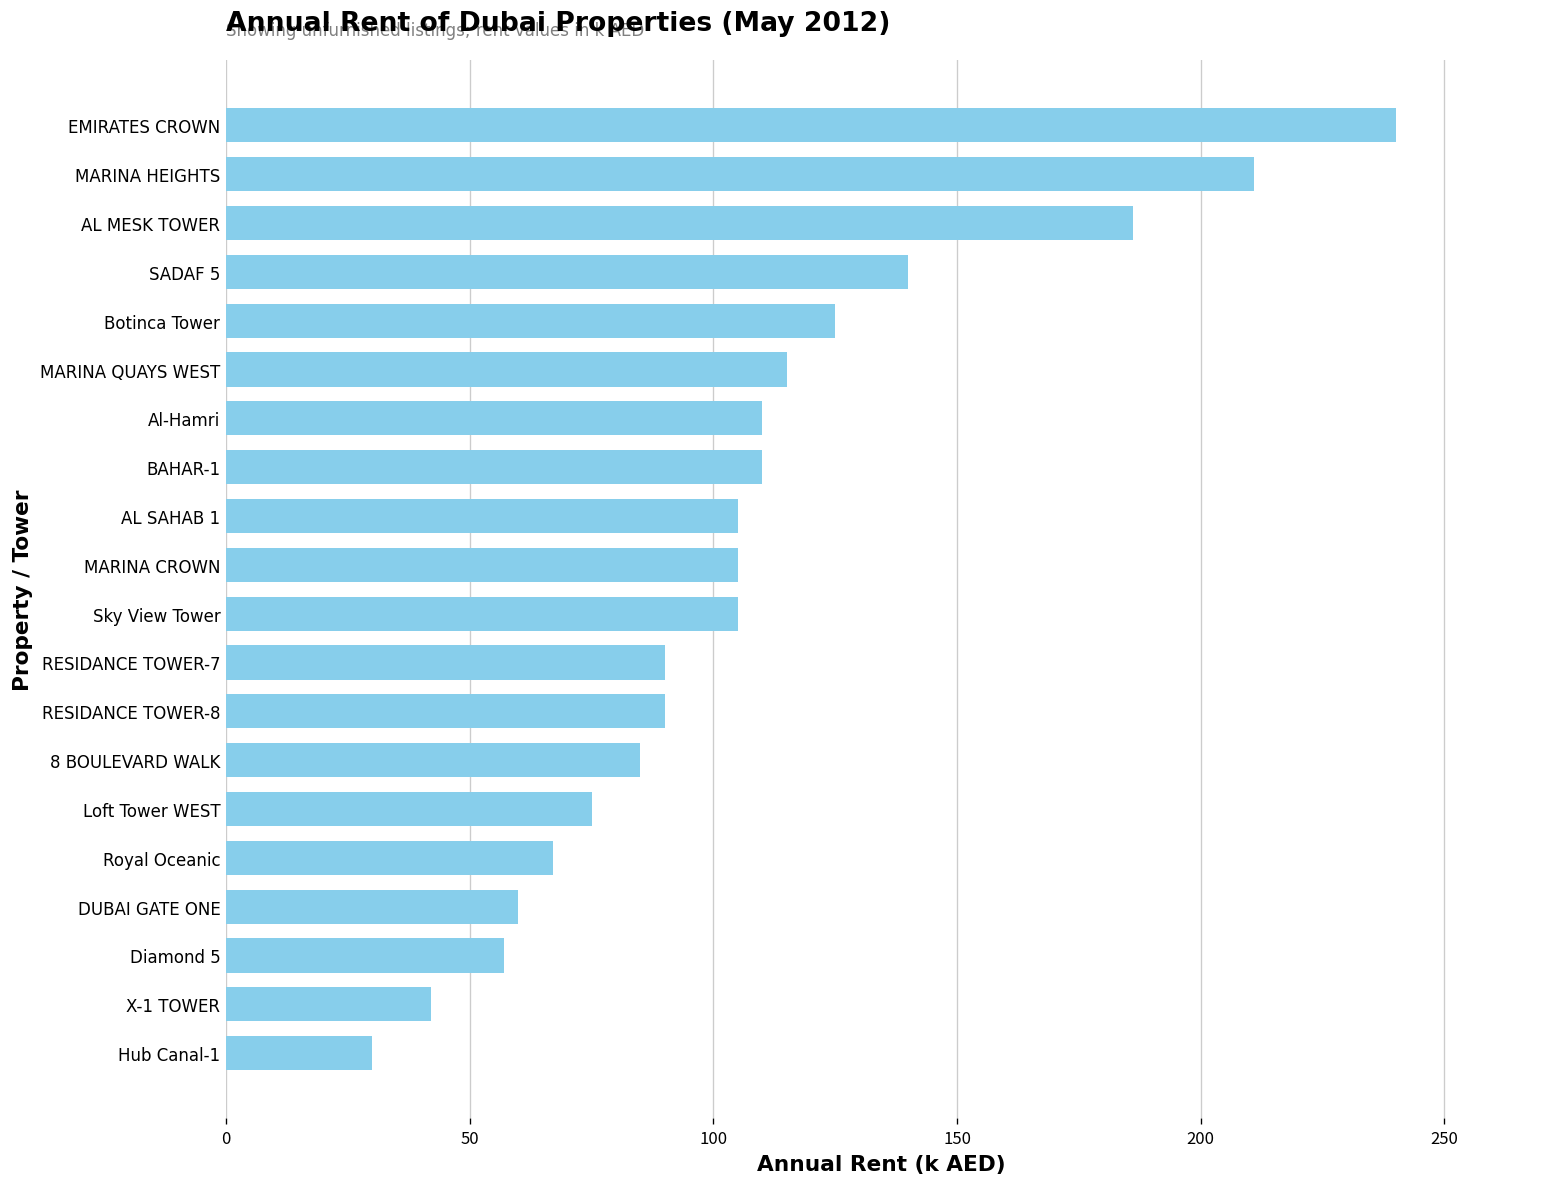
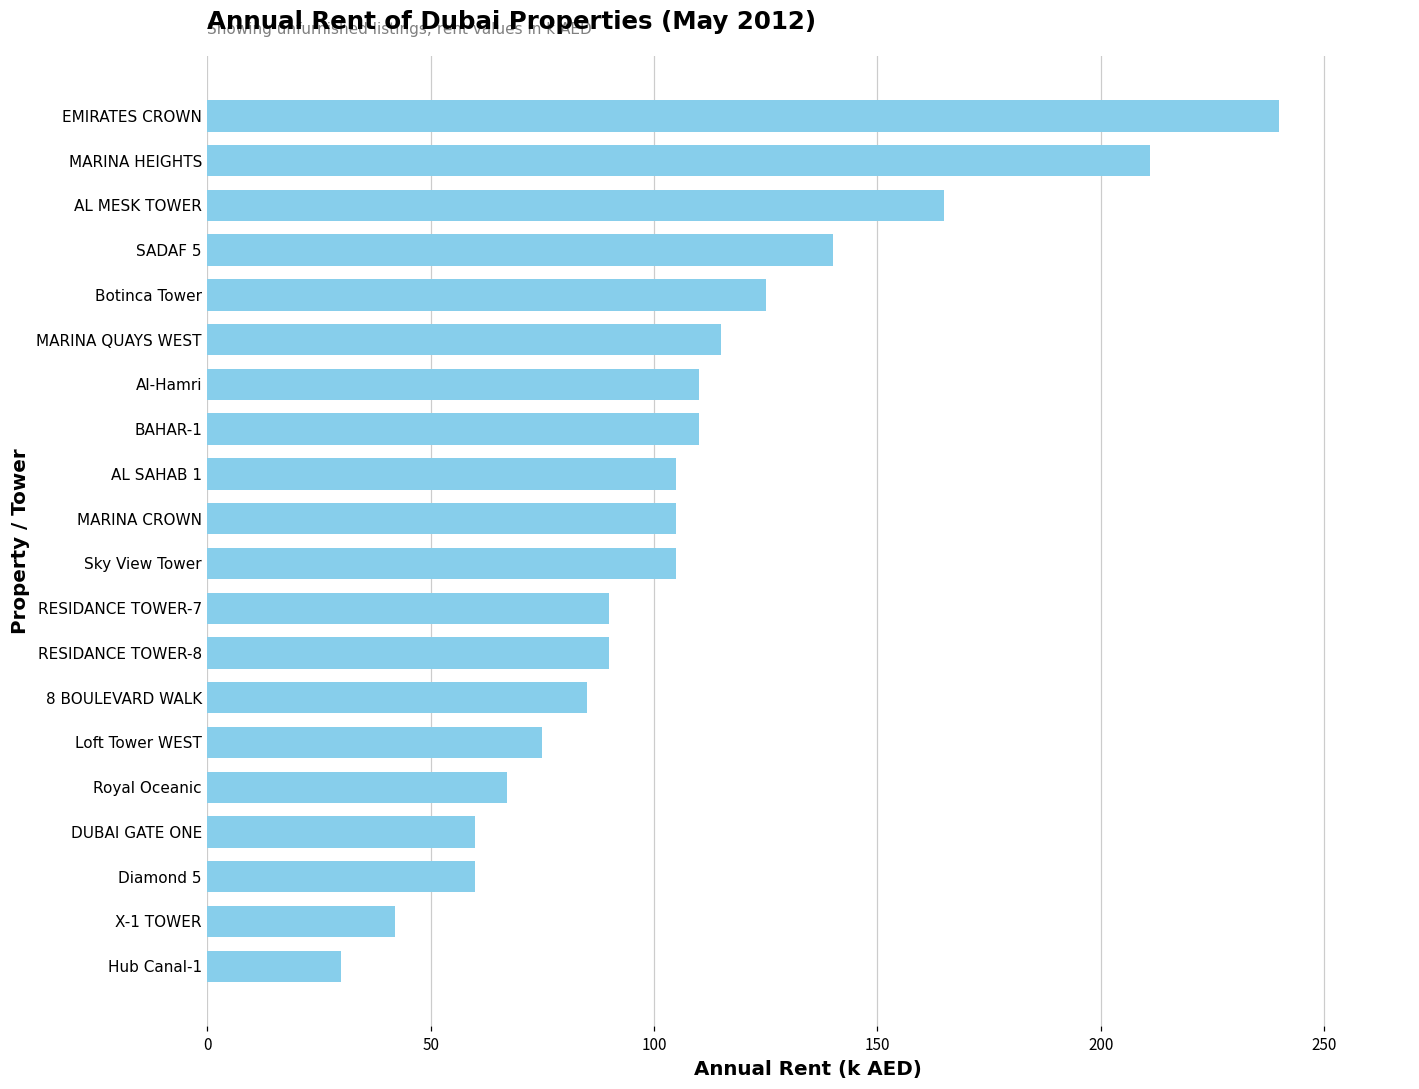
  {
    "EMIRATES CROWN": 240,
    "MARINA HEIGHTS": 211,
-   "AL MESK TOWER": 186,
+   "AL MESK TOWER": 165,
    "SADAF 5": 140,
    "Botinca Tower": 125,
    "MARINA QUAYS WEST": 115,
    "Al-Hamri": 110,
    "BAHAR-1": 110,
    "AL SAHAB 1": 105,
    "MARINA CROWN": 105,
    "Sky View Tower": 105,
    "RESIDANCE TOWER-7": 90,
    "RESIDANCE TOWER-8": 90,
    "8 BOULEVARD WALK": 85,
    "Loft Tower WEST": 75,
    "Royal Oceanic": 67,
    "DUBAI GATE ONE": 60,
-   "Diamond 5": 57,
+   "Diamond 5": 60,
    "X-1 TOWER": 42,
    "Hub Canal-1": 30
  }
